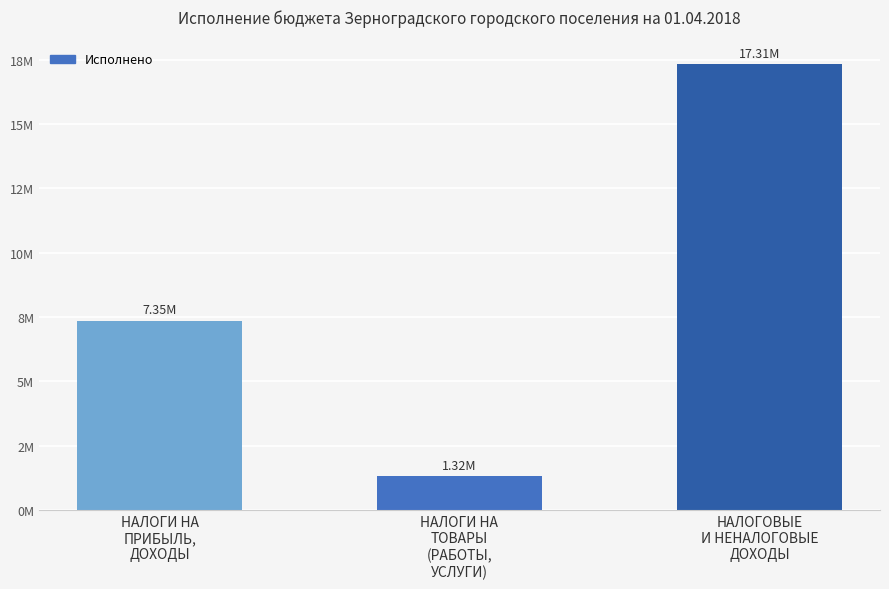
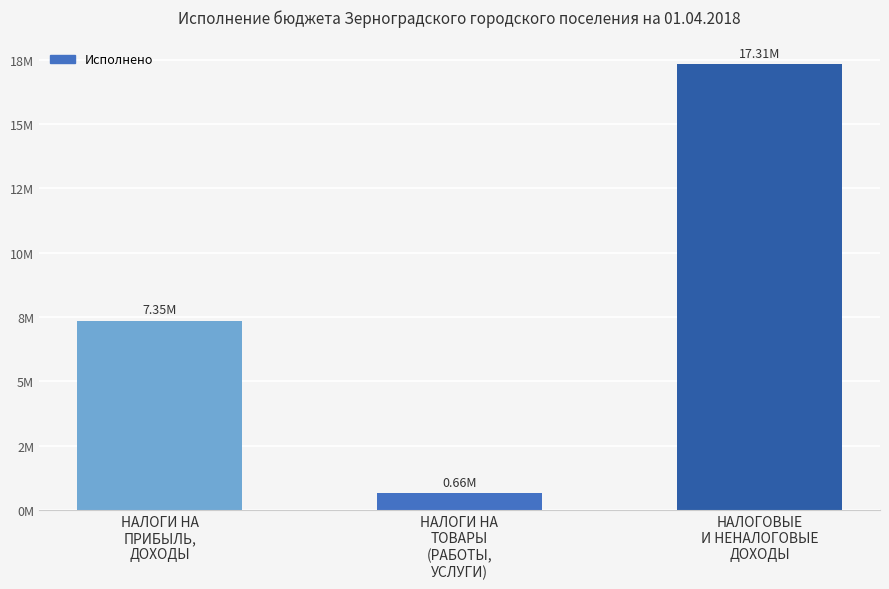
  {
    "НАЛОГИ НА ПРИБЫЛЬ, ДОХОДЫ": "7.35M",
-   "НАЛОГИ НА ТОВАРЫ (РАБОТЫ, УСЛУГИ)": "1.32M",
+   "НАЛОГИ НА ТОВАРЫ (РАБОТЫ, УСЛУГИ)": "0.66M",
    "НАЛОГОВЫЕ И НЕНАЛОГОВЫЕ ДОХОДЫ": "17.31M"
  }
